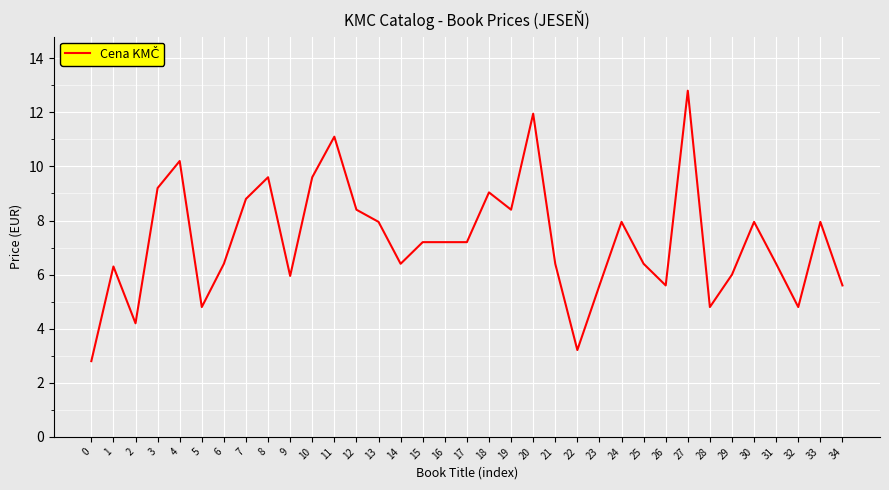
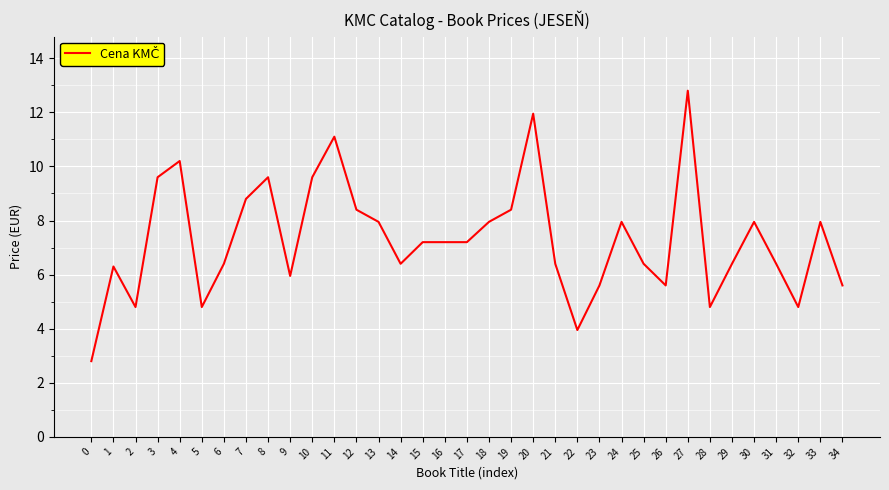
  {
    "0": 2.8,
    "1": 6.3,
-   "2": 4.2,
-   "3": 9.2,
+   "2": 4.8,
+   "3": 9.6,
    "4": 10.2,
    "5": 4.8,
    "6": 6.4,
    "7": 8.8,
    "8": 9.6,
    "9": 6.0,
    "10": 9.6,
    "11": 11.1,
    "12": 8.4,
    "13": 8.0,
    "14": 6.4,
    "15": 7.2,
    "16": 7.2,
    "17": 7.2,
-   "18": 9.0,
+   "18": 8.0,
    "19": 8.4,
    "20": 12.0,
    "21": 6.4,
-   "22": 3.2,
+   "22": 4.0,
    "23": 5.6,
    "24": 8.0,
    "25": 6.4,
    "26": 5.6,
    "27": 12.8,
    "28": 4.8,
-   "29": 6.0,
+   "29": 6.4,
    "30": 8.0,
    "31": 6.4,
    "32": 4.8,
    "33": 8.0,
    "34": 5.6
  }
